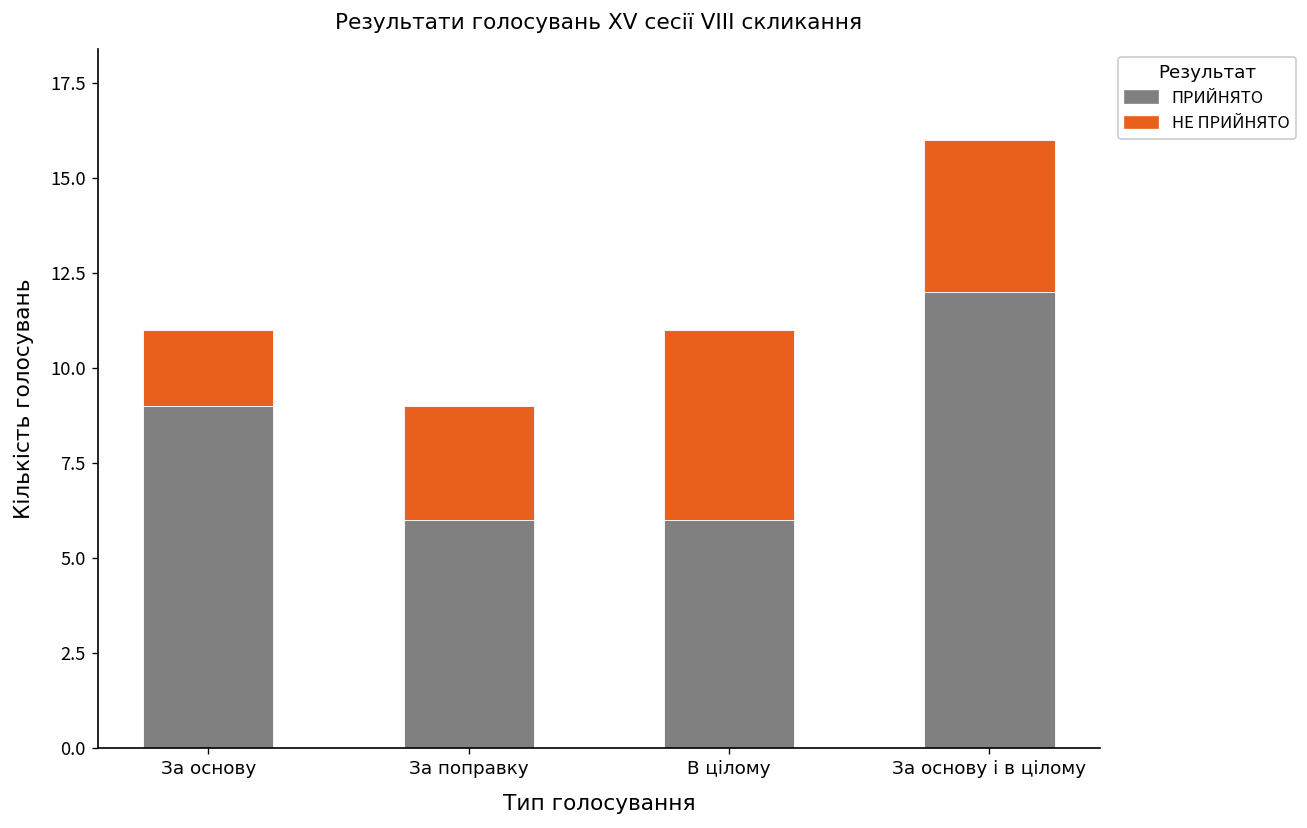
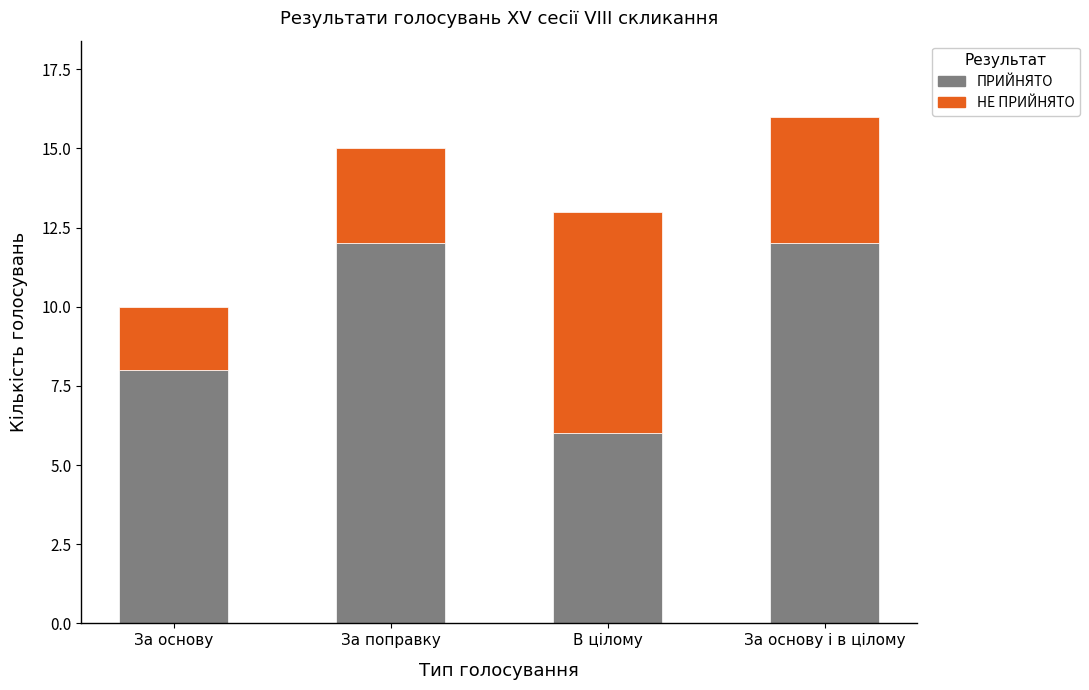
  {
    "ПРИЙНЯТО": {
-     "За основу": 9,
-     "За поправку": 6,
+     "За основу": 8,
+     "За поправку": 12,
      "В цілому": 6,
      "За основу і в цілому": 12
    },
    "НЕ ПРИЙНЯТО": {
      "За основу": 2,
      "За поправку": 3,
-     "В цілому": 5,
+     "В цілому": 7,
      "За основу і в цілому": 4
    }
  }
